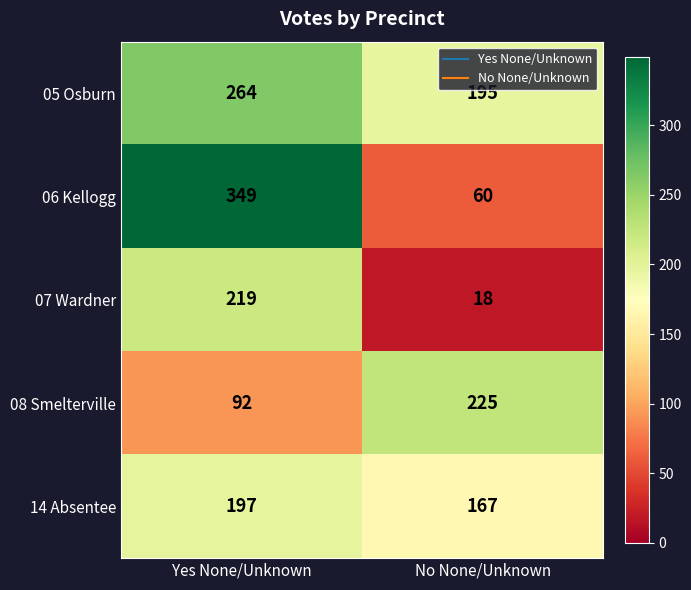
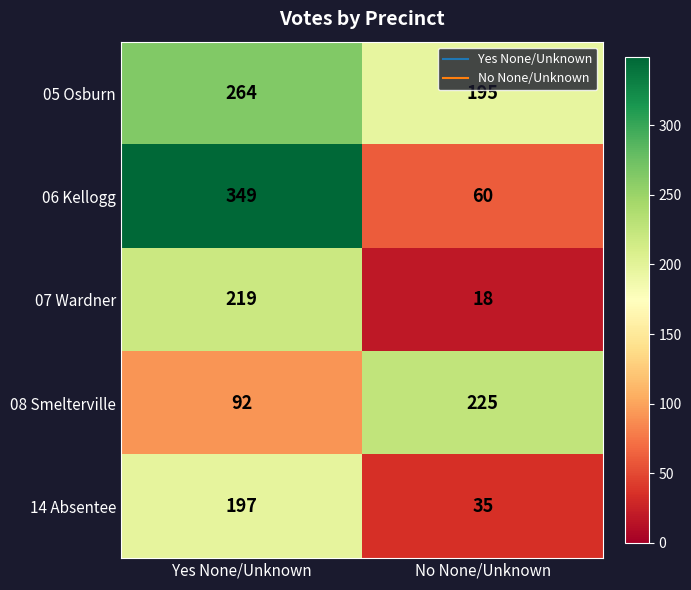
  {
    "05 Osburn": {
      "Yes None/Unknown": 264
    },
    "06 Kellogg": {
      "Yes None/Unknown": 349,
      "No None/Unknown": 60
    },
    "07 Wardner": {
      "Yes None/Unknown": 219,
      "No None/Unknown": 18
    },
    "08 Smelterville": {
      "Yes None/Unknown": 92,
      "No None/Unknown": 225
    },
    "14 Absentee": {
      "Yes None/Unknown": 197,
-     "No None/Unknown": 167
+     "No None/Unknown": 35
    }
  }
